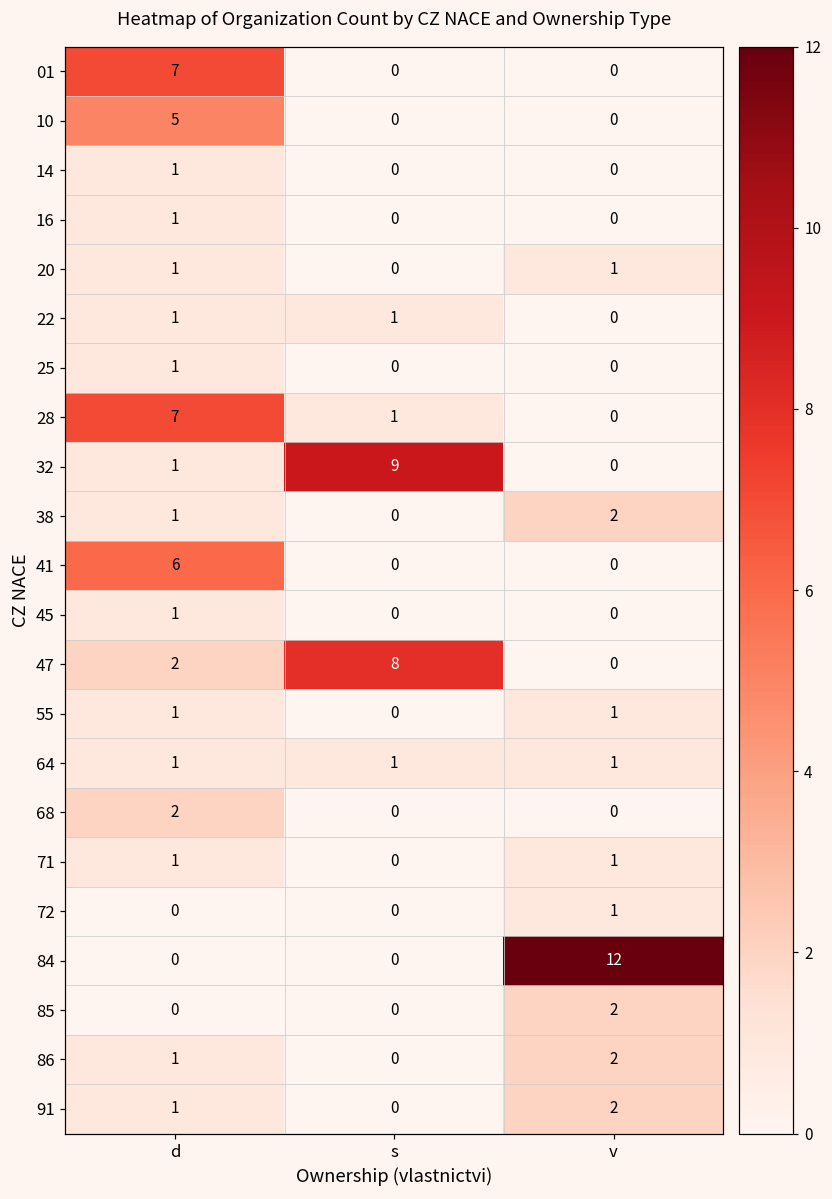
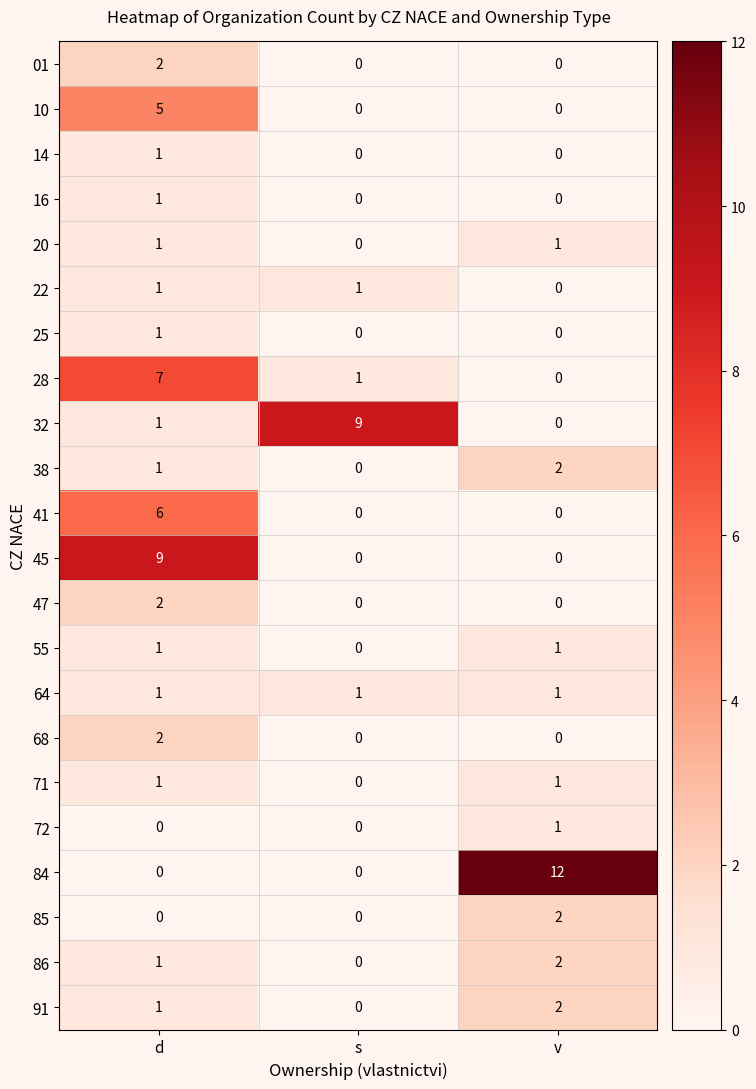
  {
    "01": {
-     "d": 7,
+     "d": 2,
      "s": 0,
      "v": 0
    },
    "10": {
      "d": 5,
      "s": 0,
      "v": 0
    },
    "14": {
      "d": 1,
      "s": 0,
      "v": 0
    },
    "16": {
      "d": 1,
      "s": 0,
      "v": 0
    },
    "20": {
      "d": 1,
      "s": 0,
      "v": 1
    },
    "22": {
      "d": 1,
      "s": 1,
      "v": 0
    },
    "25": {
      "d": 1,
      "s": 0,
      "v": 0
    },
    "28": {
      "d": 7,
      "s": 1,
      "v": 0
    },
    "32": {
      "d": 1,
      "s": 9,
      "v": 0
    },
    "38": {
      "d": 1,
      "s": 0,
      "v": 2
    },
    "41": {
      "d": 6,
      "s": 0,
      "v": 0
    },
    "45": {
-     "d": 1,
+     "d": 9,
      "s": 0,
      "v": 0
    },
    "47": {
      "d": 2,
-     "s": 8,
+     "s": 0,
      "v": 0
    },
    "55": {
      "d": 1,
      "s": 0,
      "v": 1
    },
    "64": {
      "d": 1,
      "s": 1,
      "v": 1
    },
    "68": {
      "d": 2,
      "s": 0,
      "v": 0
    },
    "71": {
      "d": 1,
      "s": 0,
      "v": 1
    },
    "72": {
      "d": 0,
      "s": 0,
      "v": 1
    },
    "84": {
      "d": 0,
      "s": 0,
      "v": 12
    },
    "85": {
      "d": 0,
      "s": 0,
      "v": 2
    },
    "86": {
      "d": 1,
      "s": 0,
      "v": 2
    },
    "91": {
      "d": 1,
      "s": 0,
      "v": 2
    }
  }
